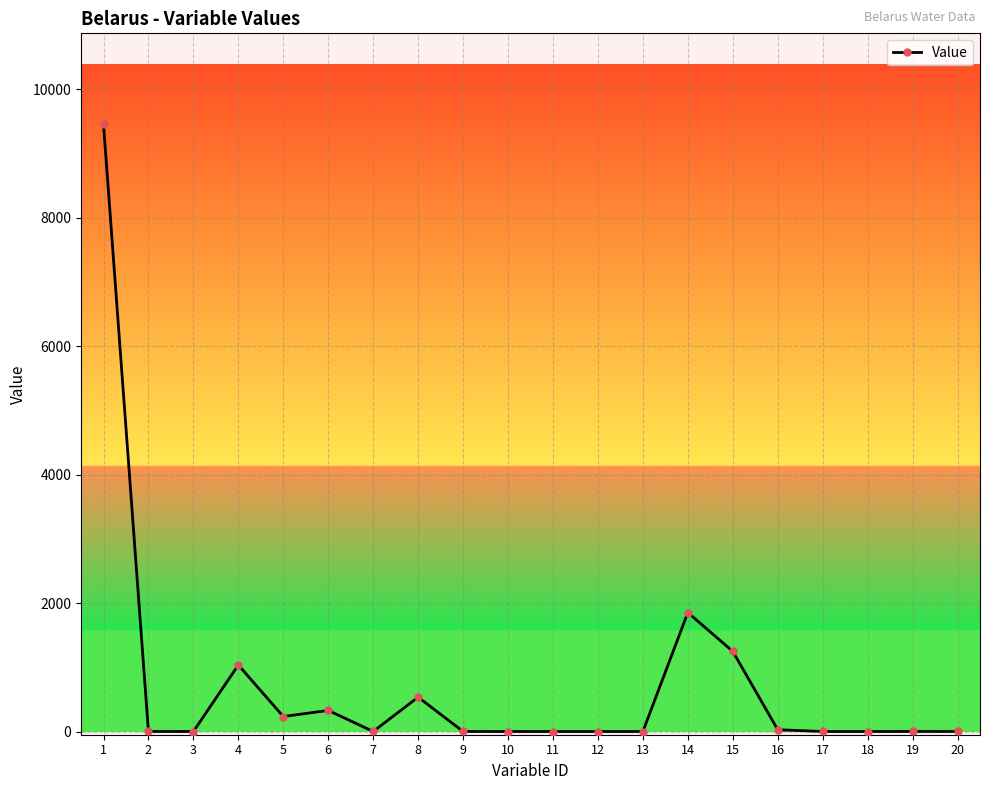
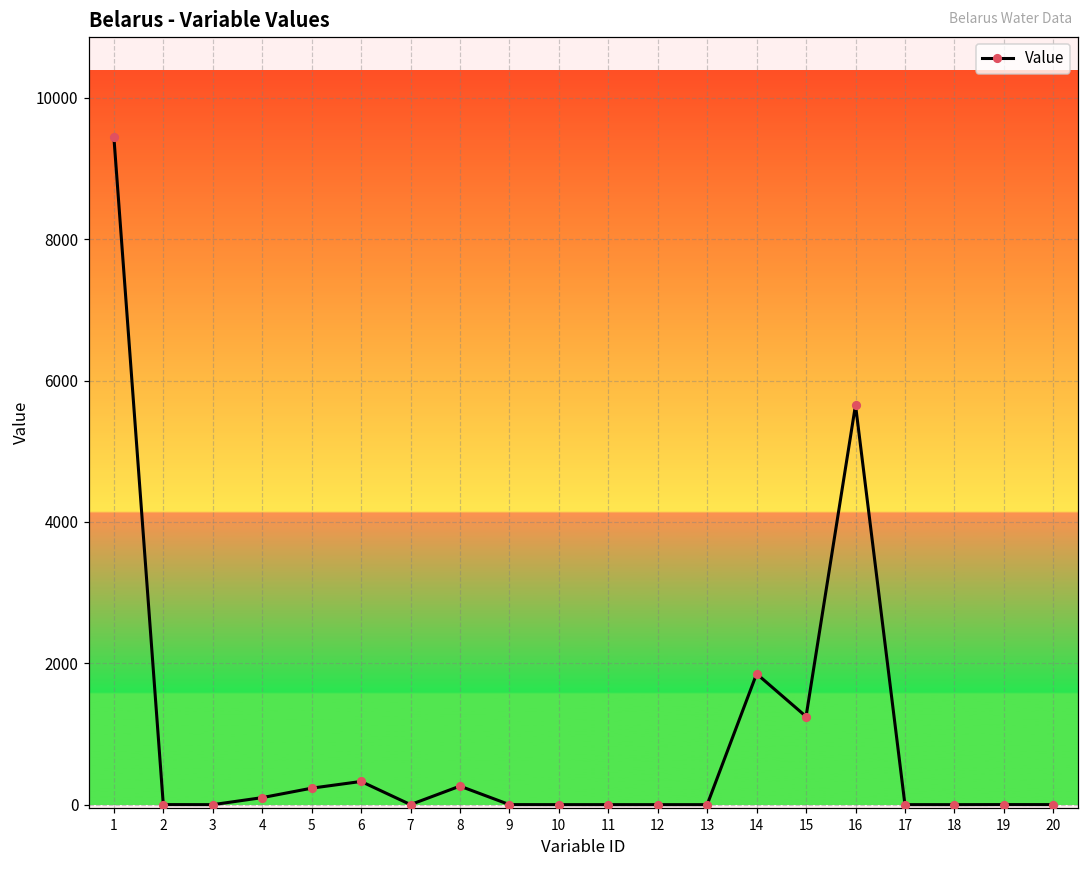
  {
    "1": 9400,
    "2": 0,
    "3": 0,
-   "4": 1000,
+   "4": 100,
    "5": 200,
    "6": 300,
    "7": 0,
-   "8": 500,
+   "8": 300,
    "9": 0,
    "10": 0,
    "11": 0,
    "12": 0,
    "13": 0,
    "14": 1900,
    "15": 1200,
-   "16": 0,
+   "16": 5700,
    "17": 0,
    "18": 0,
    "19": 0,
    "20": 0
  }
